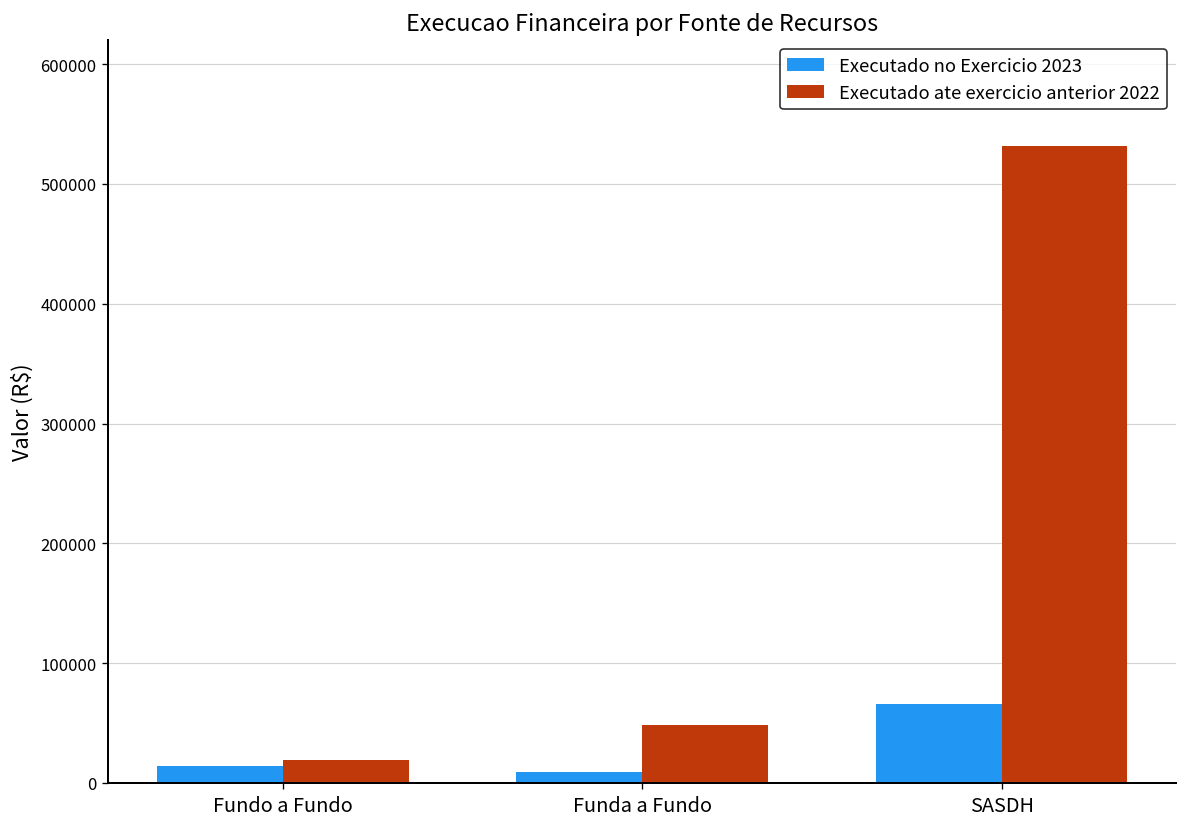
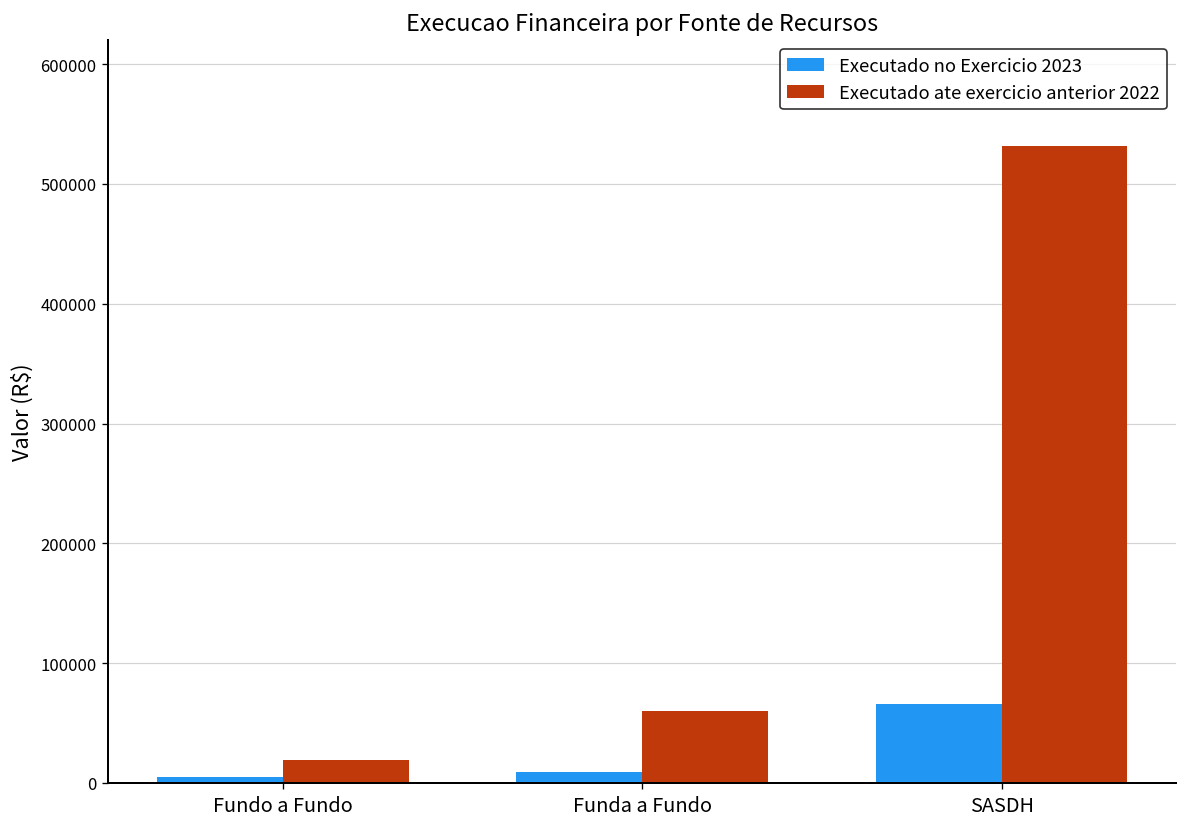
  {
    "Executado no Exercicio 2023": {
-     "Fundo a Fundo": 10000,
+     "Fundo a Fundo": 0,
      "Funda a Fundo": 10000,
      "SASDH": 70000
    },
    "Executado ate exercicio anterior 2022": {
      "Fundo a Fundo": 20000,
-     "Funda a Fundo": 50000,
+     "Funda a Fundo": 60000,
      "SASDH": 530000
    }
  }
